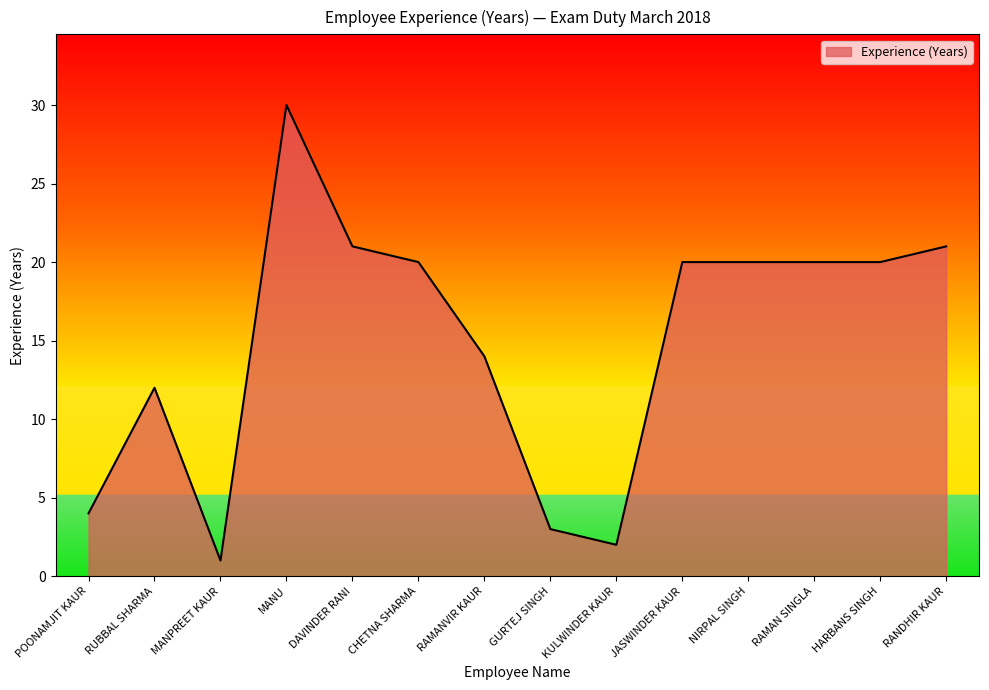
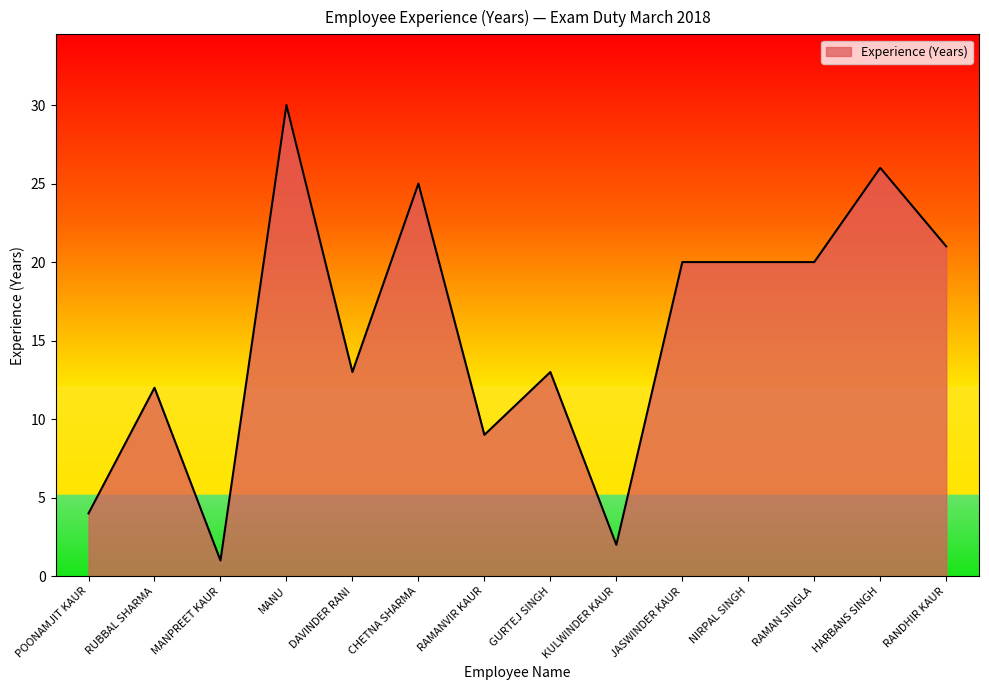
  {
    "POONAMJIT KAUR": 4,
    "RUBBAL SHARMA": 12,
    "MANPREET KAUR": 1,
    "MANU": 30,
-   "DAVINDER RANI": 21,
-   "CHETNA SHARMA": 20,
-   "RAMANVIR KAUR": 14,
-   "GURTEJ SINGH": 3,
+   "DAVINDER RANI": 13,
+   "CHETNA SHARMA": 25,
+   "RAMANVIR KAUR": 9,
+   "GURTEJ SINGH": 13,
    "KULWINDER KAUR": 2,
    "JASWINDER KAUR": 20,
    "NIRPAL SINGH": 20,
    "RAMAN SINGLA": 20,
-   "HARBANS SINGH": 20,
+   "HARBANS SINGH": 26,
    "RANDHIR KAUR": 21
  }
